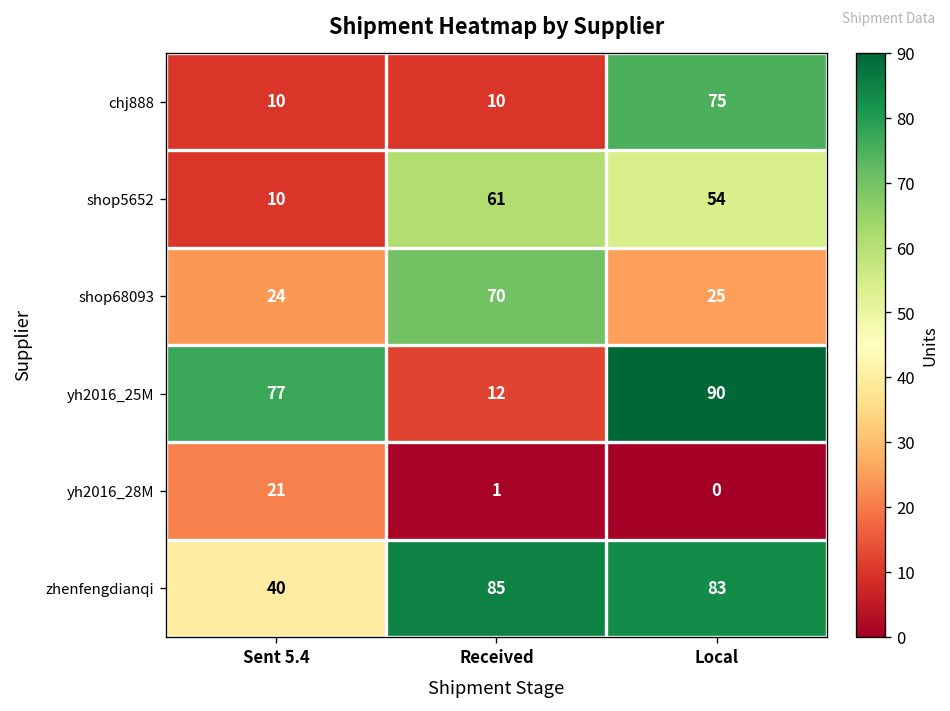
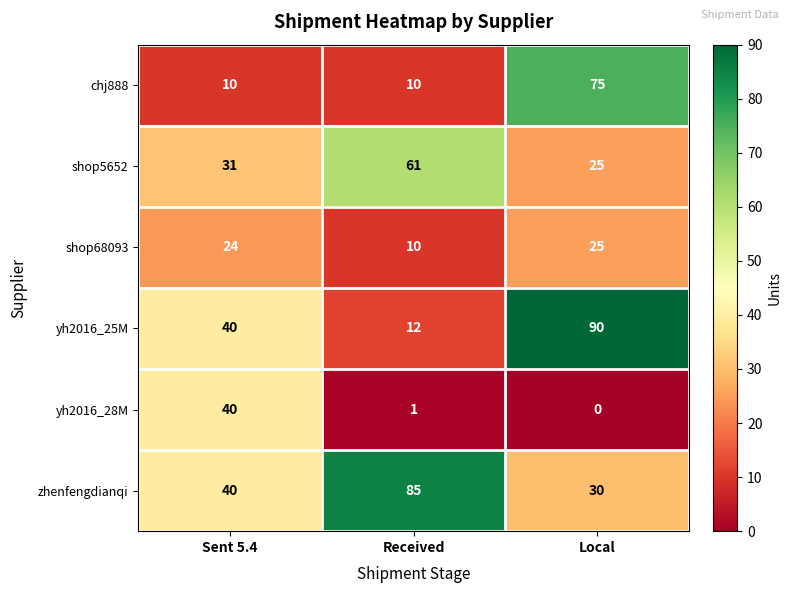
  {
    "chj888": {
      "Sent 5.4": 10,
      "Received": 10,
      "Local": 75
    },
    "shop5652": {
-     "Sent 5.4": 10,
+     "Sent 5.4": 31,
      "Received": 61,
-     "Local": 54
+     "Local": 25
    },
    "shop68093": {
      "Sent 5.4": 24,
-     "Received": 70,
+     "Received": 10,
      "Local": 25
    },
    "yh2016_25M": {
-     "Sent 5.4": 77,
+     "Sent 5.4": 40,
      "Received": 12,
      "Local": 90
    },
    "yh2016_28M": {
-     "Sent 5.4": 21,
+     "Sent 5.4": 40,
      "Received": 1,
      "Local": 0
    },
    "zhenfengdianqi": {
      "Sent 5.4": 40,
      "Received": 85,
-     "Local": 83
+     "Local": 30
    }
  }
